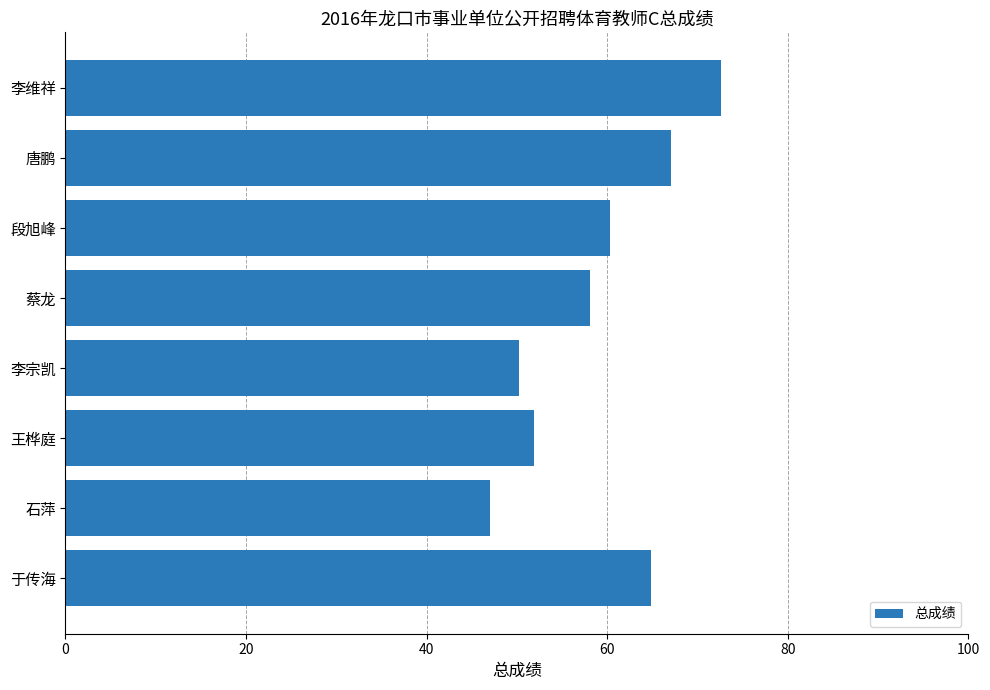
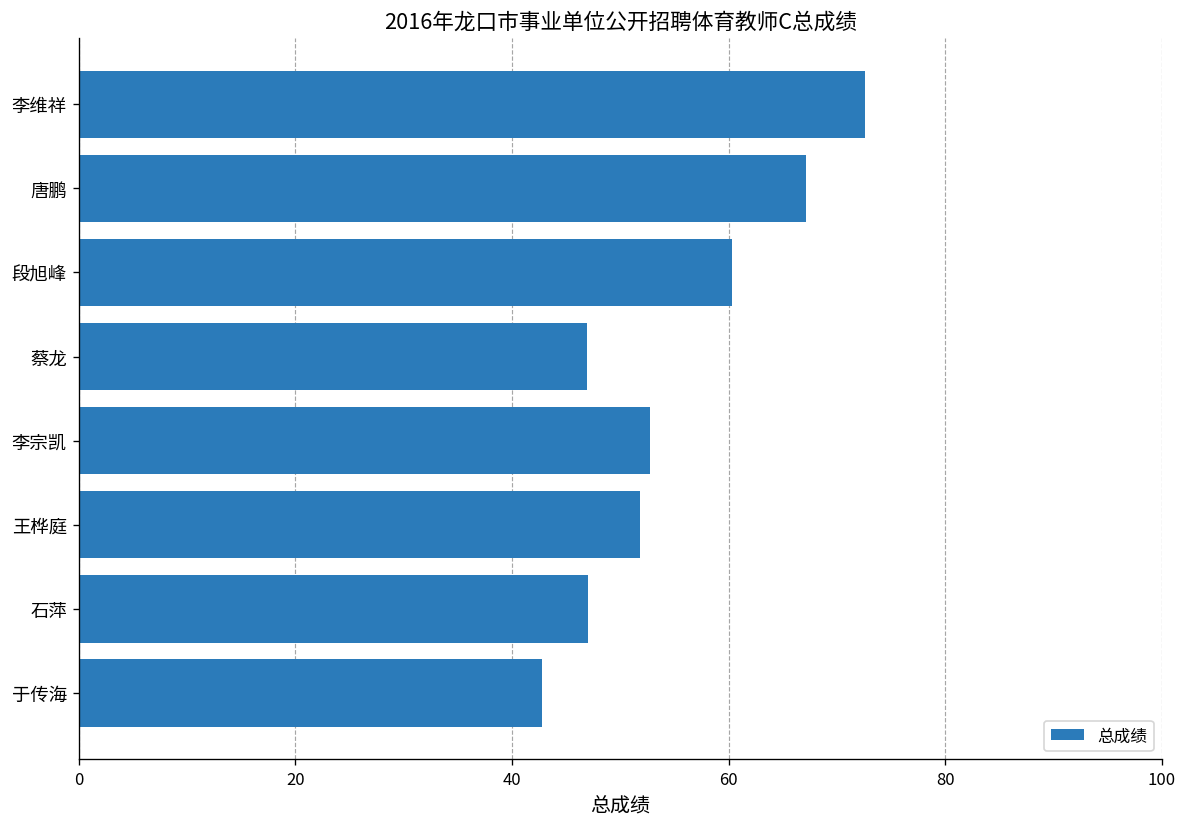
  {
    "李维祥": 73,
    "唐鹏": 67,
    "段旭峰": 60,
-   "蔡龙": 58,
-   "李宗凯": 50,
+   "蔡龙": 47,
+   "李宗凯": 53,
    "王桦庭": 52,
    "石萍": 47,
-   "于传海": 65
+   "于传海": 43
  }
